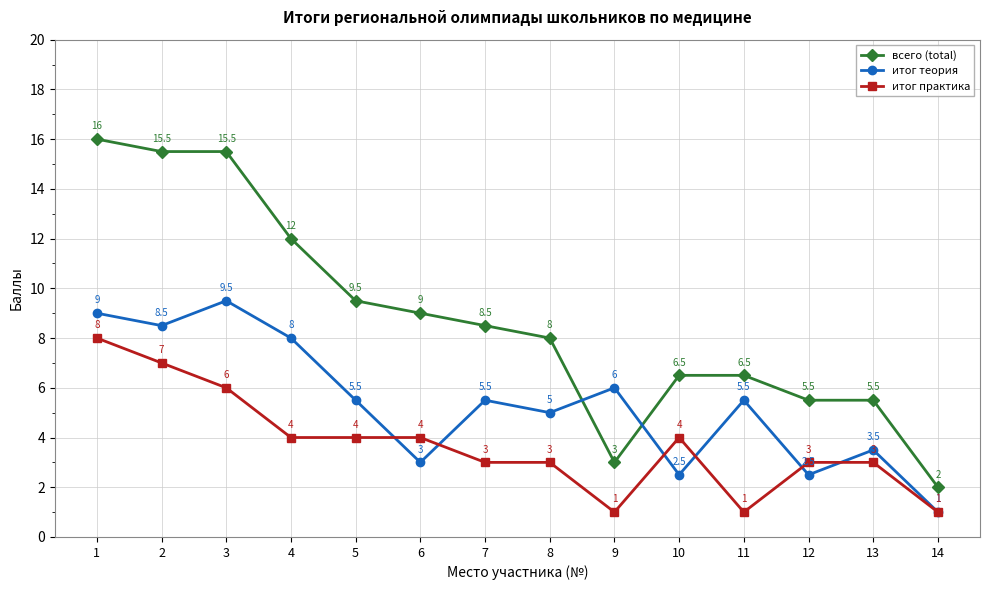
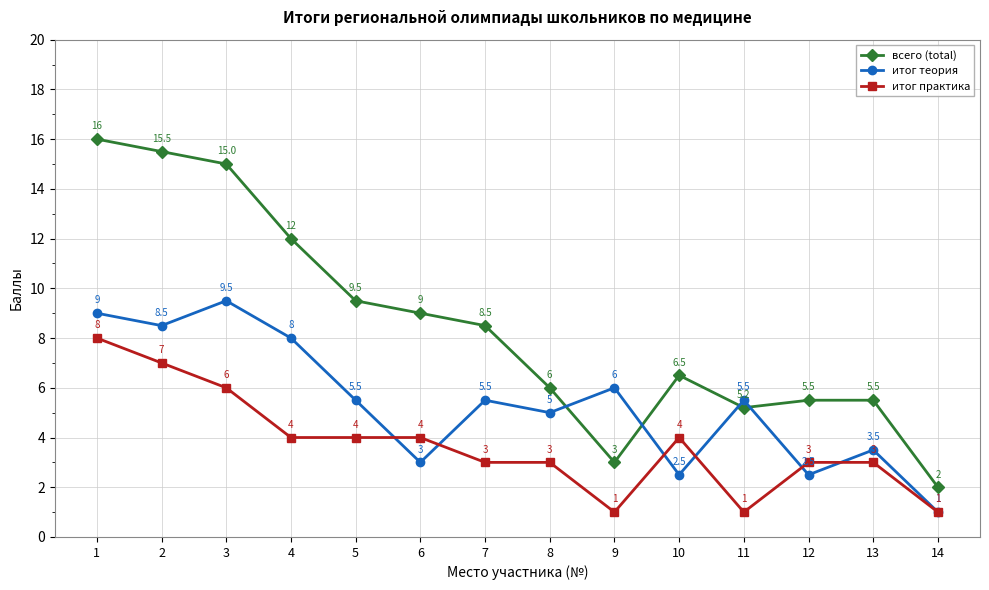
  {
    "всего (total)": {
      "1": 16,
      "2": 15.5,
-     "3": 15.5,
+     "3": 15.0,
      "4": 12,
      "5": 9.5,
      "6": 9,
      "7": 8.5,
-     "8": 8,
+     "8": 6,
      "9": 3,
      "10": 6.5,
-     "11": 6.5,
+     "11": 5.2,
      "12": 5.5,
      "13": 5.5,
      "14": 2
    },
    "итог теория": {
      "1": 9,
      "2": 8.5,
      "3": 9.5,
      "4": 8,
      "5": 5.5,
      "6": 3,
      "7": 5.5,
      "8": 5,
      "9": 6,
      "10": 2.5,
      "11": 5.5,
      "13": 3
    },
    "итог практика": {
      "1": 8,
      "2": 7,
      "3": 6,
      "4": 4,
      "5": 4,
      "6": 4,
      "7": 3,
      "8": 3,
      "9": 1,
      "10": 4,
      "11": 1,
      "12": 3
    }
  }
